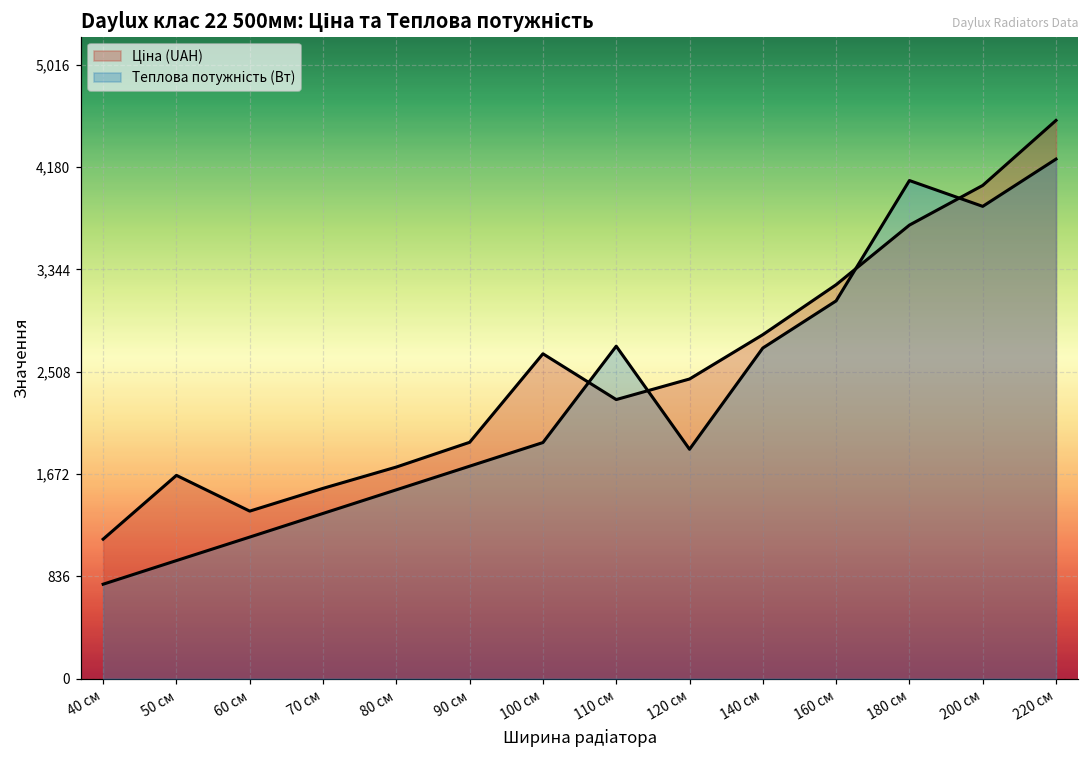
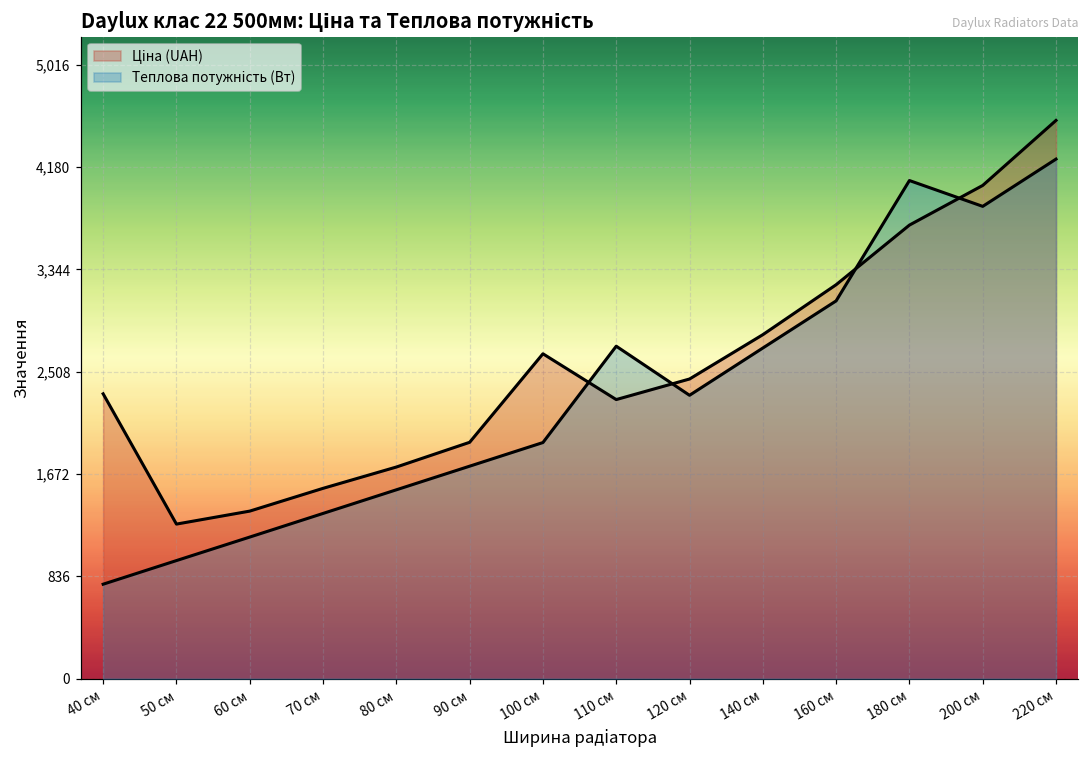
  {
    "Ціна (UAH)": {
-     "40 см": "1,140",
-     "50 см": "1,660",
+     "40 см": "2,330",
+     "50 см": "1,260",
      "60 см": "1,370",
      "70 см": "1,560",
      "80 см": "1,730",
      "90 см": "1,930",
      "100 см": "2,650",
      "110 см": "2,280",
      "120 см": "2,450",
      "140 см": "2,810",
      "160 см": "3,220",
      "180 см": "3,710",
      "200 см": "4,030",
      "220 см": "4,560"
    },
    "Теплова потужність (Вт)": {
      "40 см": "770",
      "50 см": "970",
      "60 см": "1,160",
      "70 см": "1,350",
      "80 см": "1,540",
      "90 см": "1,740",
      "100 см": "1,930",
      "110 см": "2,720",
-     "120 см": "1,870",
+     "120 см": "2,320",
      "140 см": "2,700",
      "160 см": "3,090",
      "180 см": "4,070",
      "200 см": "3,860",
      "220 см": "4,240"
    }
  }
